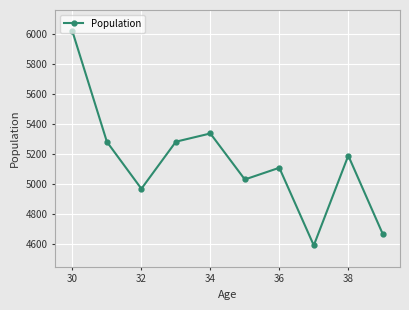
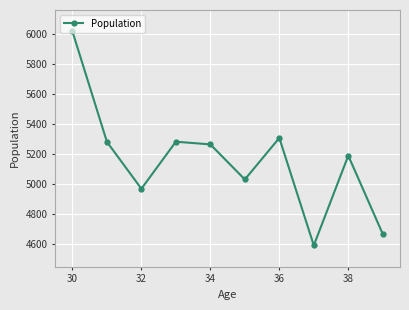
  {
    "32": 4970,
-   "34": 5340,
-   "36": 5110,
+   "34": 5260,
+   "36": 5310,
    "38": 5190
  }
